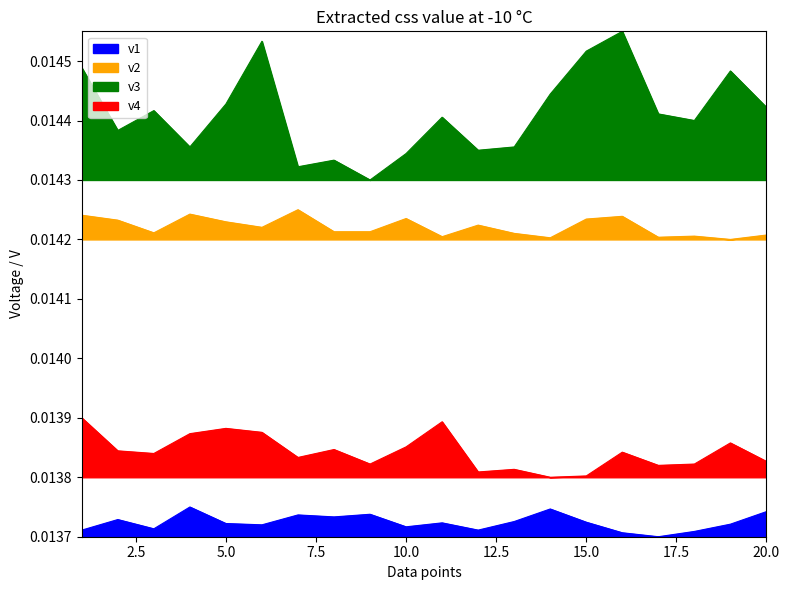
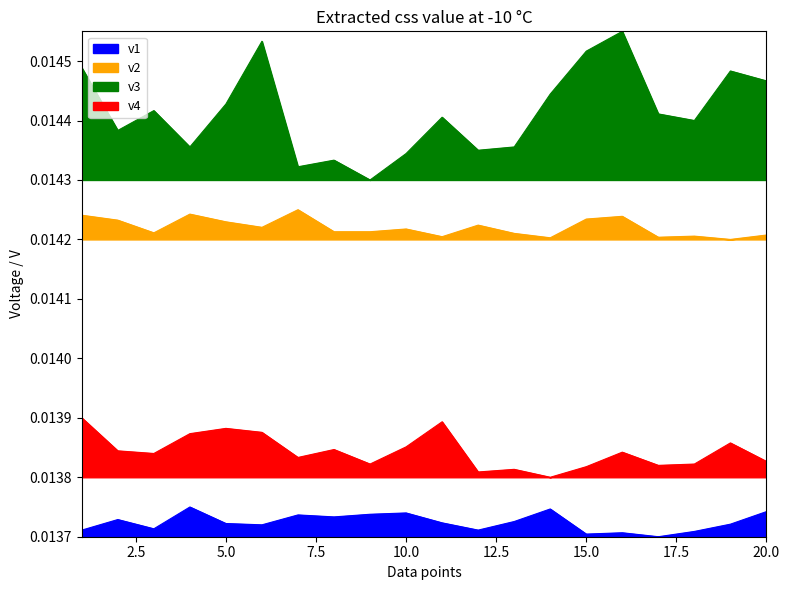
  {
    "v1": {
      "5.0": 0.01372,
-     "10.0": 0.01372,
-     "15.0": 0.01372,
+     "10.0": 0.01374,
+     "15.0": 0.01370,
      "20.0": 0.01374
    },
    "v2": {
      "5.0": 0.01423,
-     "10.0": 0.01424,
+     "10.0": 0.01422,
      "15.0": 0.01423,
      "20.0": 0.01421
    },
    "v3": {
      "5.0": 0.01443,
      "10.0": 0.01434,
      "15.0": 0.01452,
-     "20.0": 0.01442
+     "20.0": 0.01447
    },
    "v4": {
      "5.0": 0.01388,
      "10.0": 0.01385,
-     "15.0": 0.01380,
+     "15.0": 0.01382,
      "20.0": 0.01383
    }
  }
